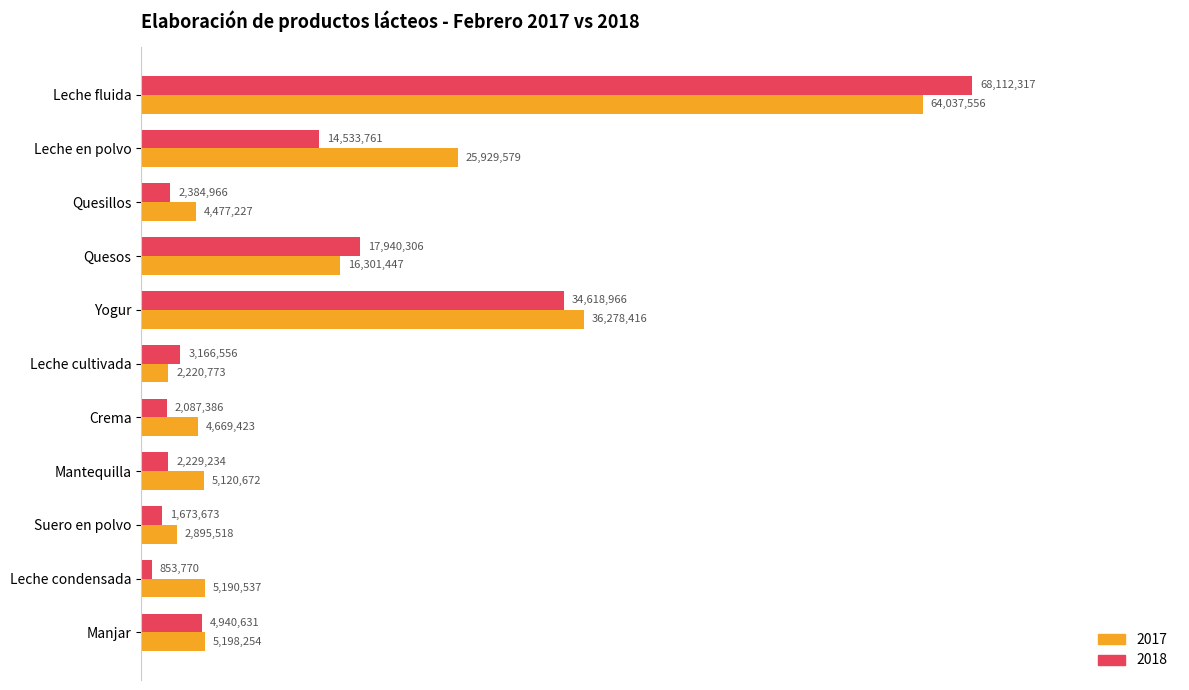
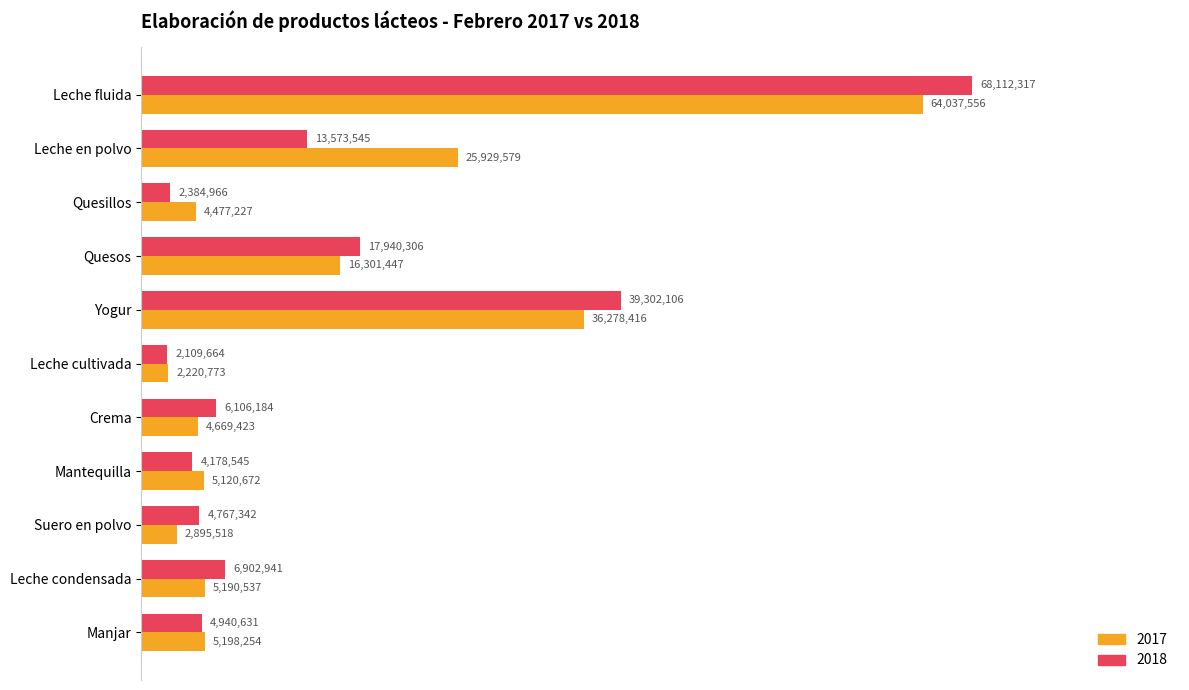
  {
    "2017": {
      "Leche fluida": "64,037,556",
      "Leche en polvo": "25,929,579",
      "Quesillos": "4,477,227",
      "Quesos": "16,301,447",
      "Yogur": "36,278,416",
      "Leche cultivada": "2,220,773",
      "Crema": "4,669,423",
      "Mantequilla": "5,120,672",
      "Suero en polvo": "2,895,518",
      "Leche condensada": "5,190,537",
      "Manjar": "5,198,254"
    },
    "2018": {
      "Leche fluida": "68,112,317",
-     "Leche en polvo": "14,533,761",
+     "Leche en polvo": "13,573,545",
      "Quesillos": "2,384,966",
      "Quesos": "17,940,306",
-     "Yogur": "34,618,966",
-     "Leche cultivada": "3,166,556",
-     "Crema": "2,087,386",
-     "Mantequilla": "2,229,234",
-     "Suero en polvo": "1,673,673",
-     "Leche condensada": "853,770",
+     "Yogur": "39,302,106",
+     "Leche cultivada": "2,109,664",
+     "Crema": "6,106,184",
+     "Mantequilla": "4,178,545",
+     "Suero en polvo": "4,767,342",
+     "Leche condensada": "6,902,941",
      "Manjar": "4,940,631"
    }
  }
